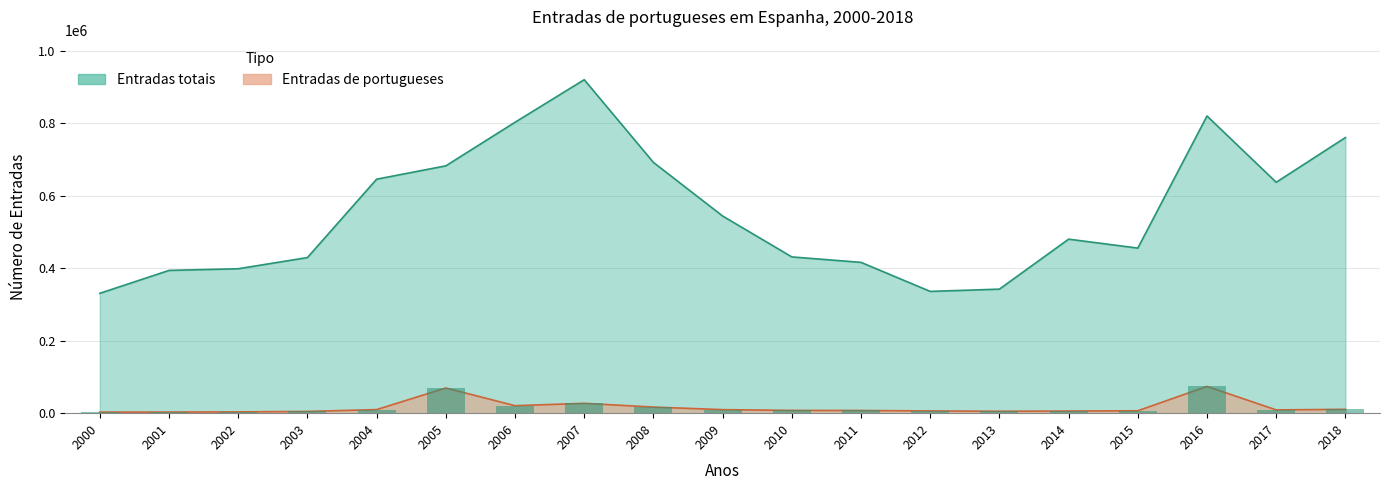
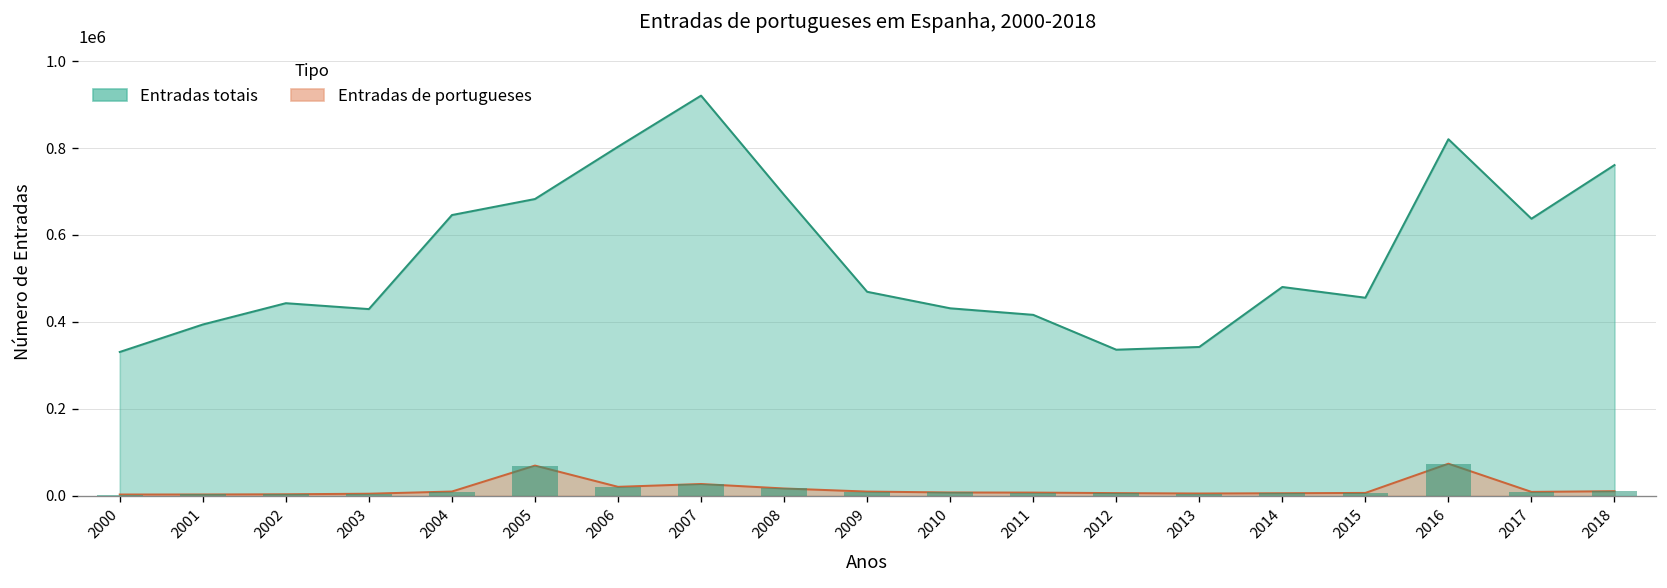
  {
    "Entradas totais": {
      "2000": 330000,
      "2001": 390000,
-     "2002": 400000,
+     "2002": 440000,
      "2003": 430000,
      "2004": 650000,
      "2005": 680000,
      "2006": 800000,
      "2007": 920000,
      "2008": 690000,
-     "2009": 540000,
+     "2009": 470000,
      "2010": 430000,
      "2011": 420000,
      "2012": 340000,
      "2013": 340000,
      "2014": 480000,
      "2015": 460000,
      "2016": 820000,
      "2017": 640000,
      "2018": 760000
    },
    "Entradas de portugueses": {
      "2000": 0,
      "2001": 0,
      "2002": 0,
      "2003": 0,
      "2004": 10000,
      "2005": 70000,
      "2006": 20000,
      "2007": 30000,
      "2008": 20000,
      "2009": 10000,
      "2010": 10000,
      "2011": 10000,
      "2012": 10000,
      "2013": 10000,
      "2014": 10000,
      "2015": 10000,
      "2016": 70000,
      "2017": 10000,
      "2018": 10000
    }
  }
